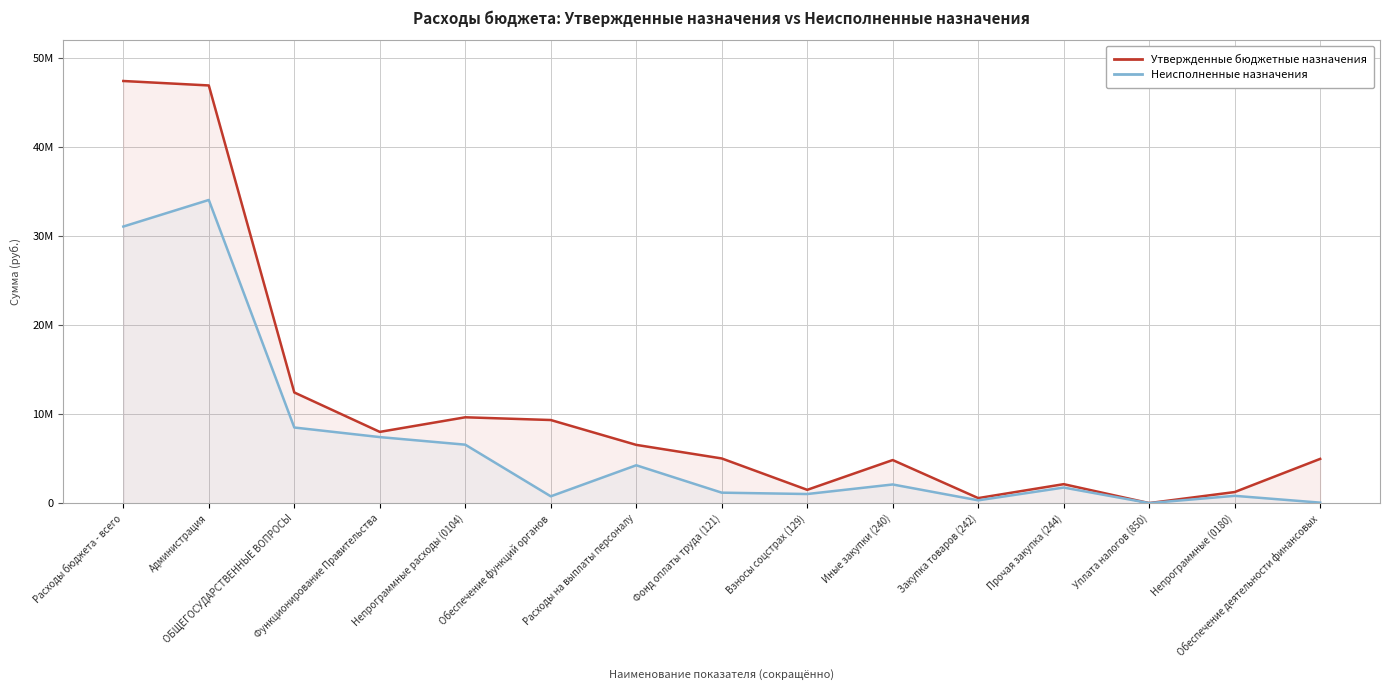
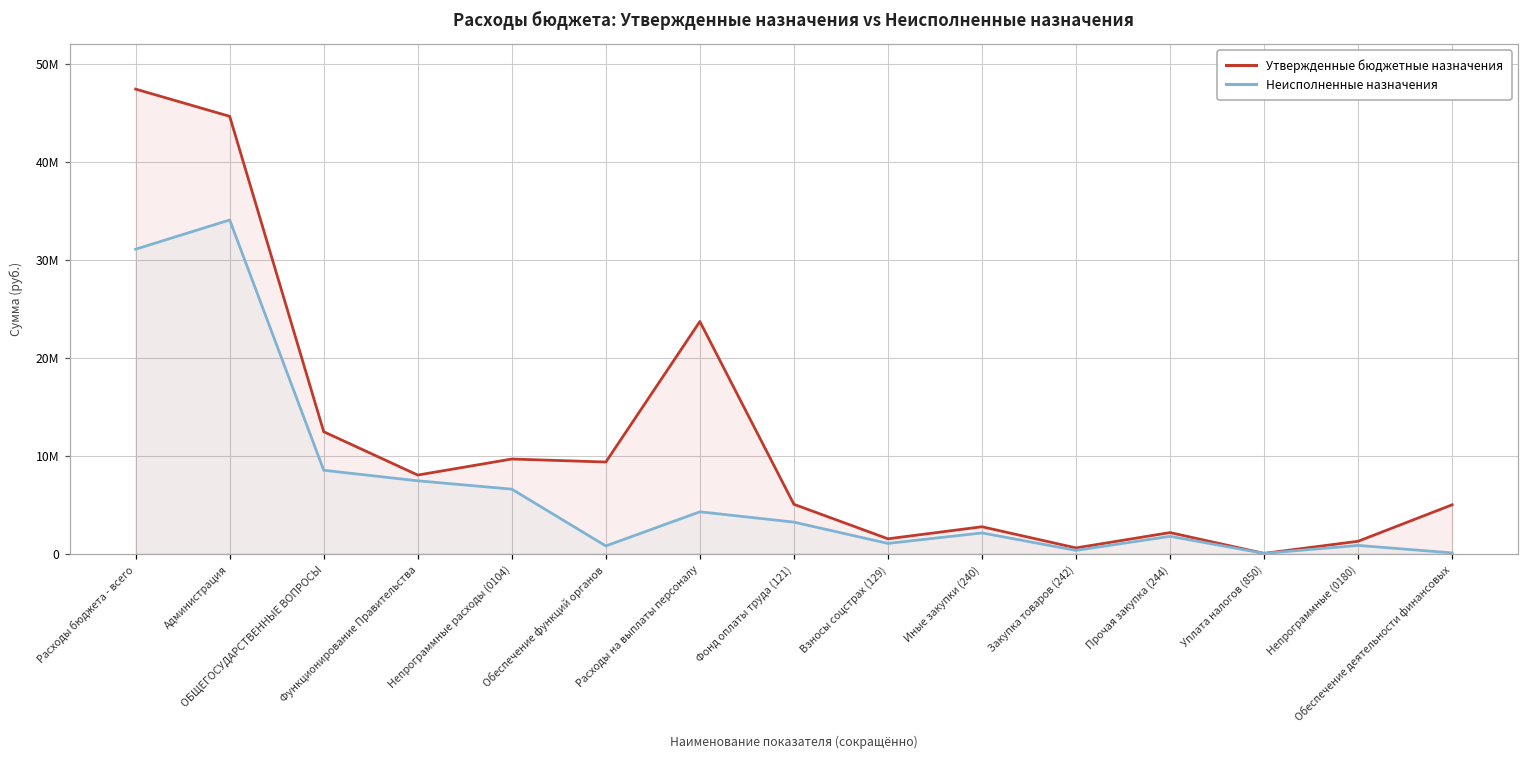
  {
    "Утвержденные бюджетные назначения": {
      "Расходы бюджета - всего": 47000000,
-     "Администрация": 47000000,
+     "Администрация": 45000000,
      "ОБЩЕГОСУДАРСТВЕННЫЕ ВОПРОСЫ": 12000000,
      "Функционирование Правительства": 8000000,
      "Непрограммные расходы (0104)": 10000000,
      "Обеспечение функций органов": 9000000,
-     "Расходы на выплаты персоналу": 7000000,
+     "Расходы на выплаты персоналу": 24000000,
      "Фонд оплаты труда (121)": 5000000,
      "Взносы соцстрах (129)": 2000000,
-     "Иные закупки (240)": 5000000,
+     "Иные закупки (240)": 3000000,
      "Прочая закупка (244)": 2000000,
      "Непрограммные (0180)": 1000000,
      "Обеспечение деятельности финансовых": 5000000
    },
    "Неисполненные назначения": {
      "Расходы бюджета - всего": 31000000,
      "Администрация": 34000000,
      "ОБЩЕГОСУДАРСТВЕННЫЕ ВОПРОСЫ": 9000000,
      "Функционирование Правительства": 7000000,
      "Непрограммные расходы (0104)": 7000000,
      "Обеспечение функций органов": 1000000,
      "Расходы на выплаты персоналу": 4000000,
-     "Фонд оплаты труда (121)": 1000000,
+     "Фонд оплаты труда (121)": 3000000,
      "Взносы соцстрах (129)": 1000000,
      "Иные закупки (240)": 2000000,
      "Прочая закупка (244)": 2000000,
      "Непрограммные (0180)": 1000000,
      "Обеспечение деятельности финансовых": 0
    }
  }
